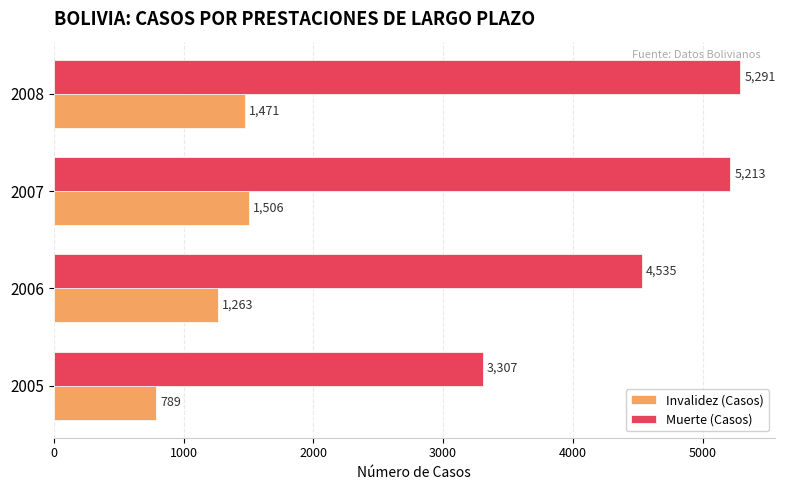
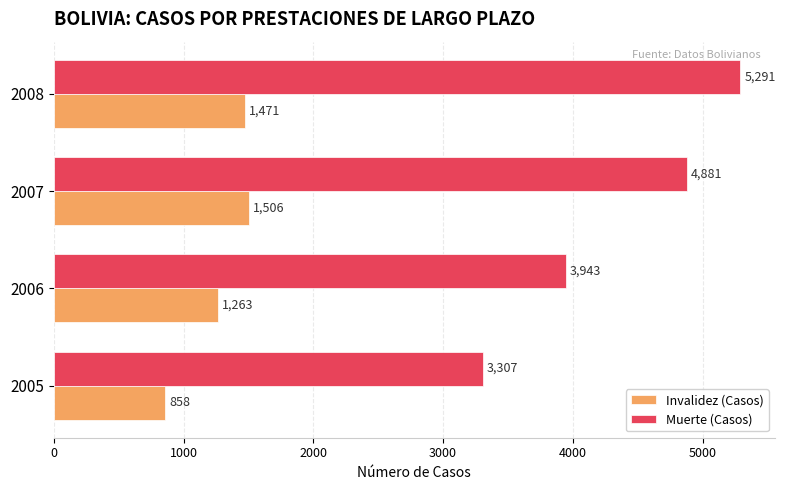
  {
    "Invalidez (Casos)": {
      "2008": "1,471",
      "2007": "1,506",
      "2006": "1,263",
-     "2005": "789"
+     "2005": "858"
    },
    "Muerte (Casos)": {
      "2008": "5,291",
-     "2007": "5,213",
-     "2006": "4,535",
+     "2007": "4,881",
+     "2006": "3,943",
      "2005": "3,307"
    }
  }
